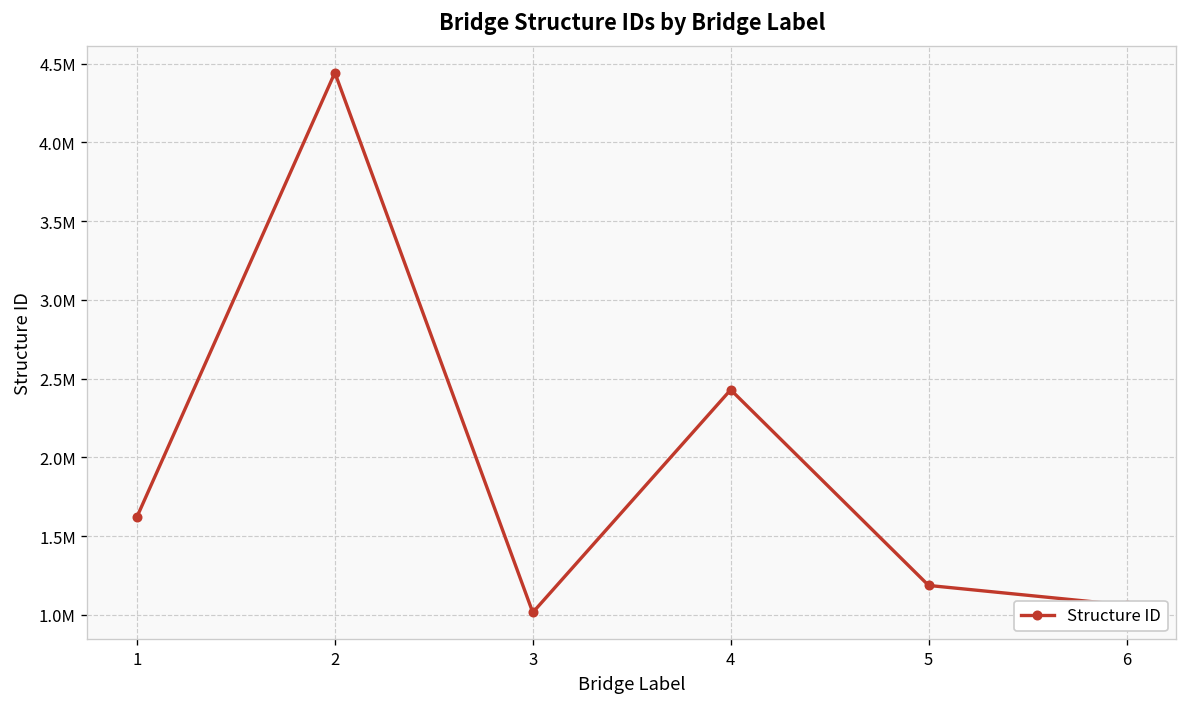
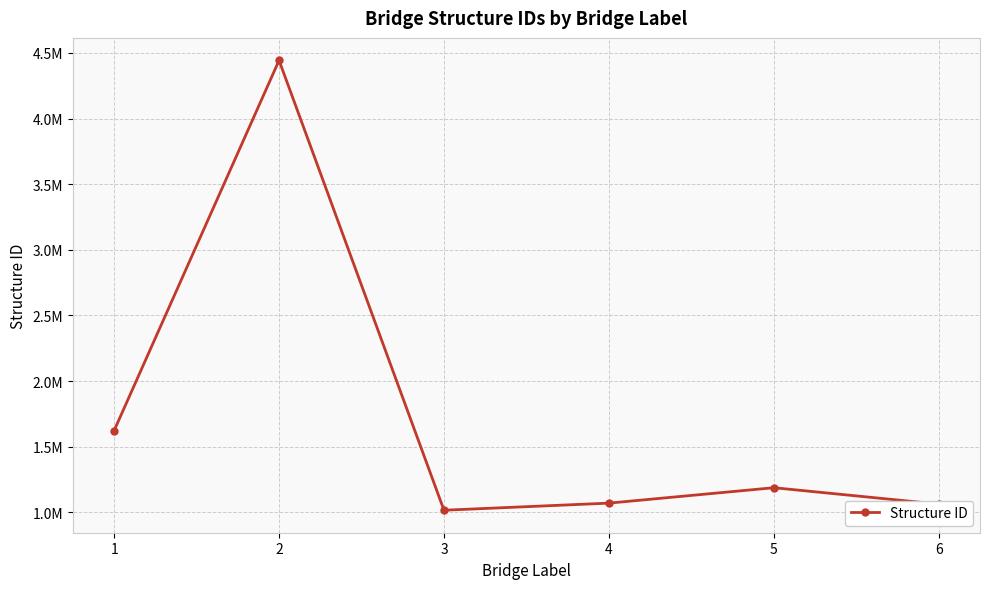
  {
    "1": 1620000,
    "2": 4440000,
    "3": 1020000,
-   "4": 2430000,
+   "4": 1070000,
    "5": 1190000
  }
